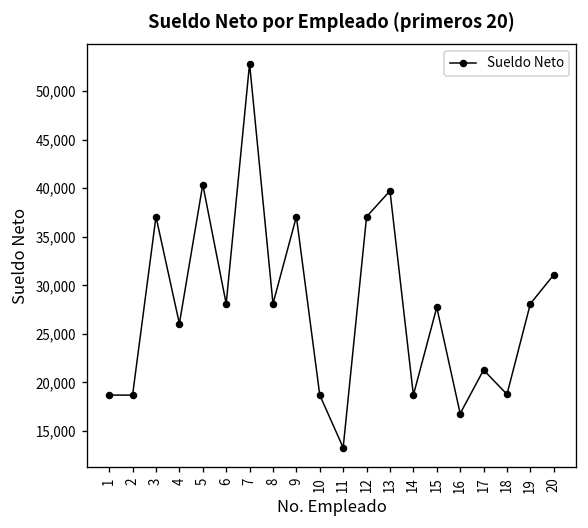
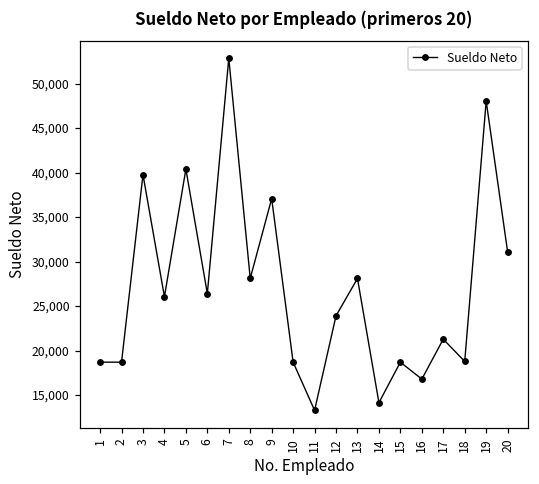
  {
    "1": "19,000",
    "2": "19,000",
-   "3": "37,000",
+   "3": "40,000",
    "4": "26,000",
    "5": "40,000",
-   "6": "28,000",
+   "6": "26,000",
    "7": "53,000",
    "8": "28,000",
    "9": "37,000",
    "10": "19,000",
    "11": "13,000",
-   "12": "37,000",
-   "13": "40,000",
-   "14": "19,000",
-   "15": "28,000",
+   "12": "24,000",
+   "13": "28,000",
+   "14": "14,000",
+   "15": "19,000",
    "16": "17,000",
    "17": "21,000",
    "18": "19,000",
-   "19": "28,000",
+   "19": "48,000",
    "20": "31,000"
  }
